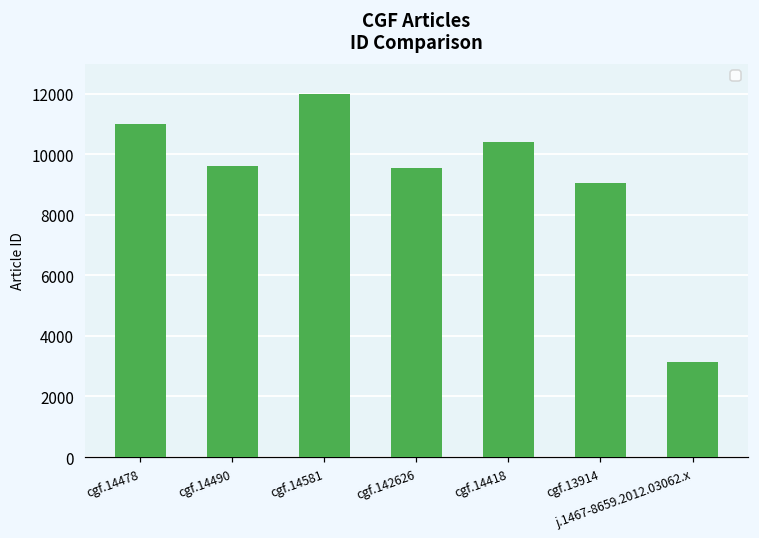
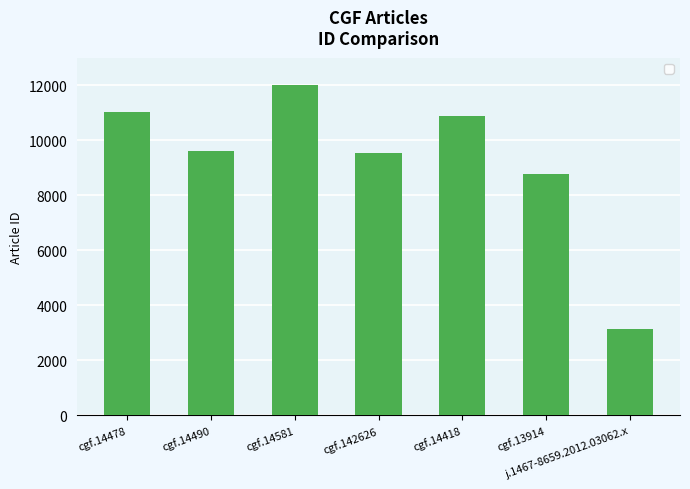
  {
    "cgf.14478": 11000,
    "cgf.14490": 9600,
    "cgf.14581": 12000,
    "cgf.142626": 9500,
-   "cgf.14418": 10400,
-   "cgf.13914": 9100,
+   "cgf.14418": 10900,
+   "cgf.13914": 8800,
    "j.1467-8659.2012.03062.x": 3100
  }
